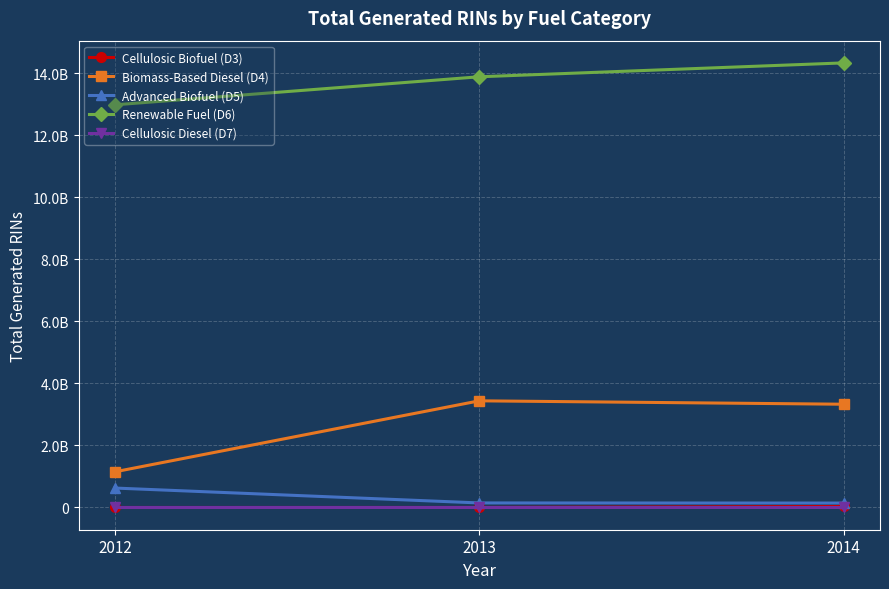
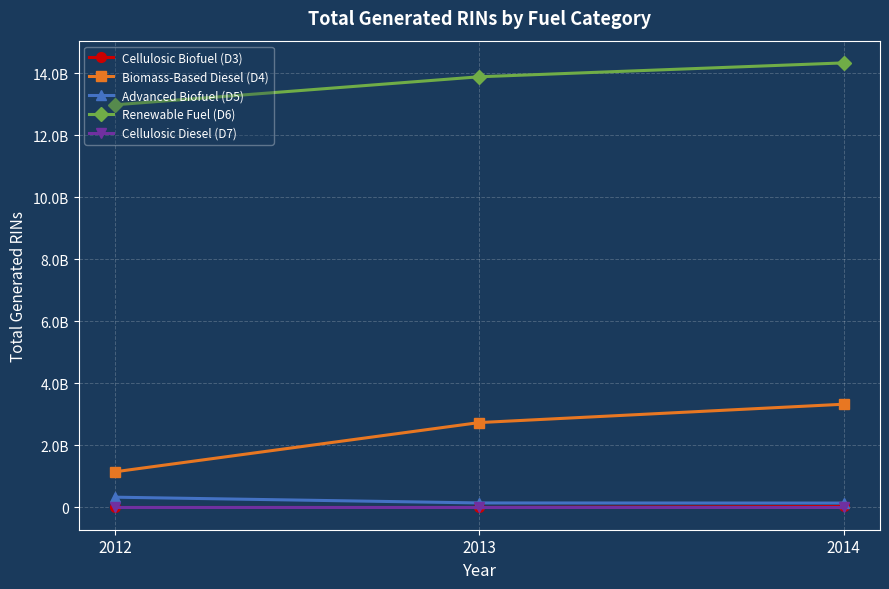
  {
    "Cellulosic Diesel (D7)": {
      "2012": 0,
      "2013": 0,
      "2014": 0
    },
    "Biomass-Based Diesel (D4)": {
      "2012": 1200000000,
-     "2013": 3400000000,
+     "2013": 2700000000,
      "2014": 3300000000
    },
    "Advanced Biofuel (D5)": {
-     "2012": 600000000,
+     "2012": 300000000,
      "2013": 100000000,
      "2014": 100000000
    },
    "Renewable Fuel (D6)": {
      "2013": 13900000000,
      "2014": 14300000000
    }
  }
